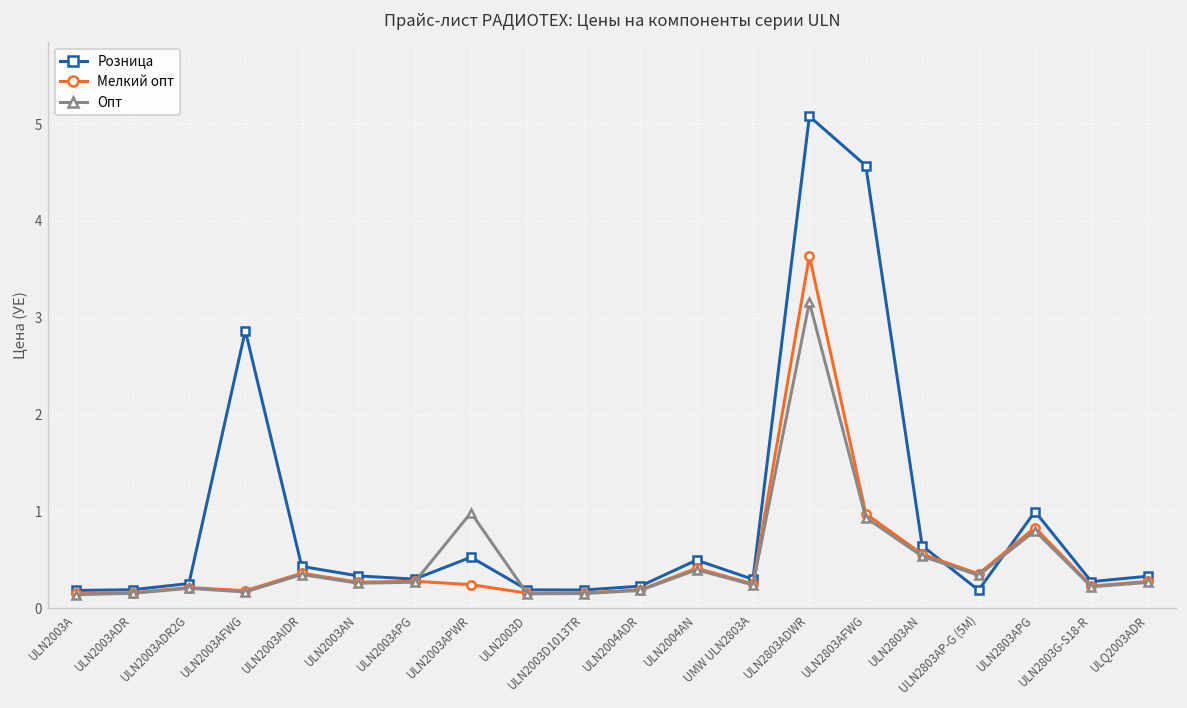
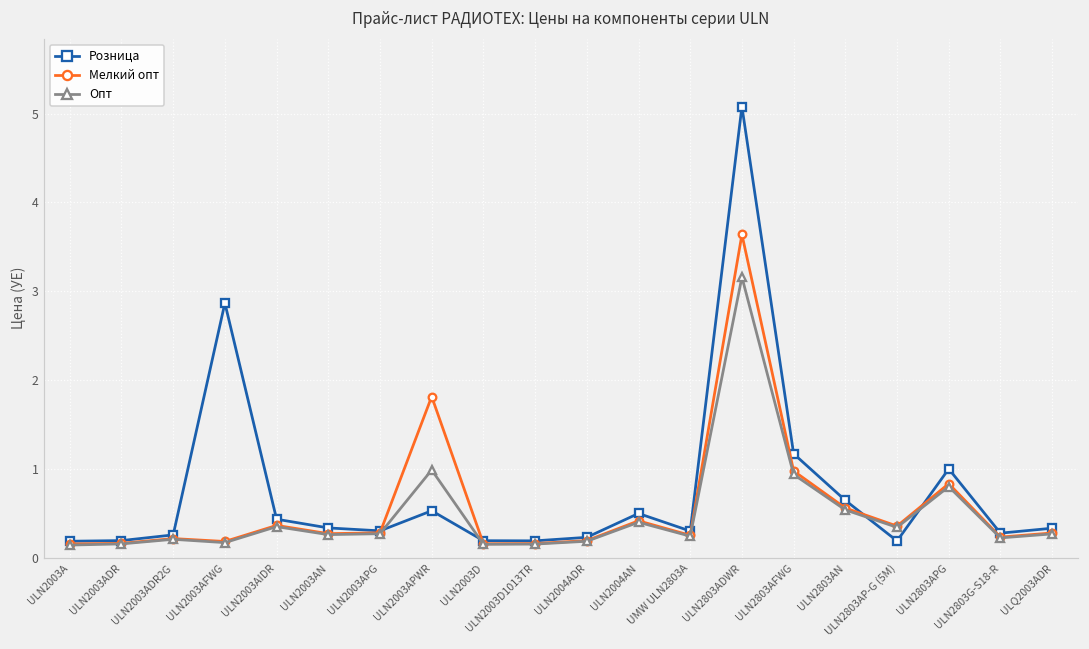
  {
    "Розница": {
      "ULN2003ADR2G": 0.3,
      "ULN2003AFWG": 2.9,
      "ULN2003AIDR": 0.4,
      "ULN2003AN": 0.3,
      "ULN2003APWR": 0.5,
      "ULN2003D": 0.2,
      "ULN2004ADR": 0.2,
      "ULN2004AN": 0.5,
      "UMW ULN2803A": 0.3,
      "ULN2803ADWR": 5.1,
-     "ULN2803AFWG": 4.6,
+     "ULN2803AFWG": 1.2,
      "ULN2803AN": 0.6,
      "ULN2803AP-G (5M)": 0.2,
      "ULN2803APG": 1.0,
      "ULN2803G-S18-R": 0.3,
      "ULQ2003ADR": 0.3
    },
    "Мелкий опт": {
-     "ULN2003APWR": 0.2,
+     "ULN2003APWR": 1.8,
      "ULN2803ADWR": 3.6,
      "ULN2803AFWG": 1.0,
      "ULN2803APG": 0.8
    },
    "Опт": {
      "ULN2003APWR": 1.0,
      "ULN2803ADWR": 3.2,
      "ULN2803AFWG": 0.9,
      "ULN2803APG": 0.8
    }
  }
